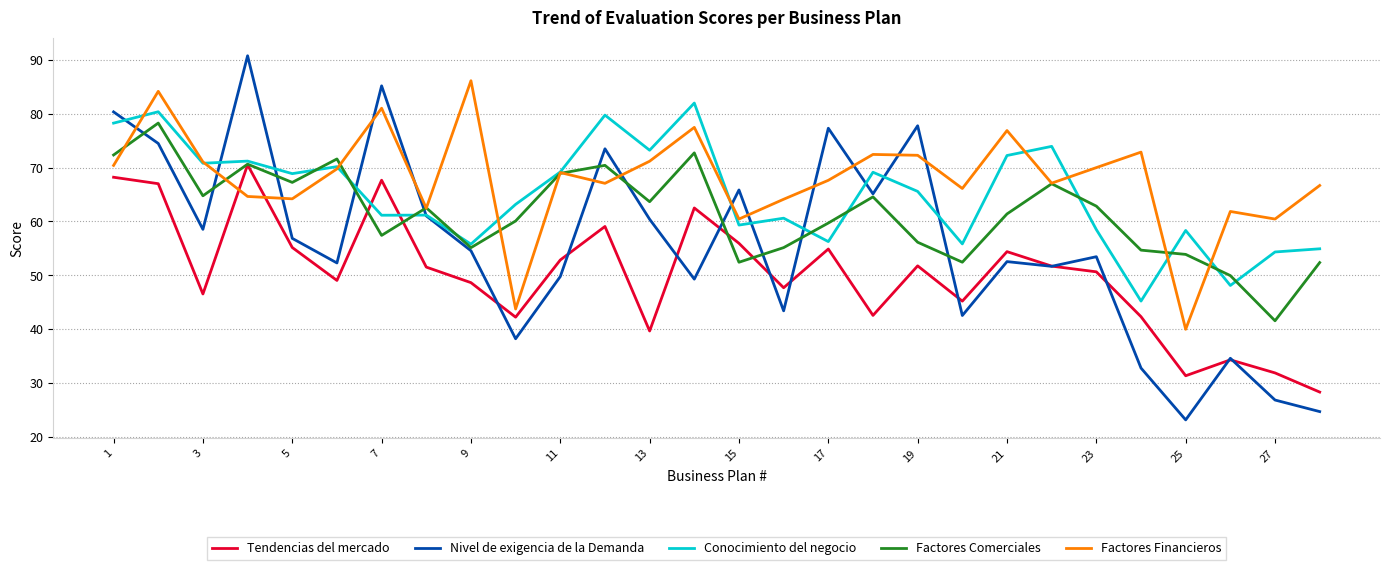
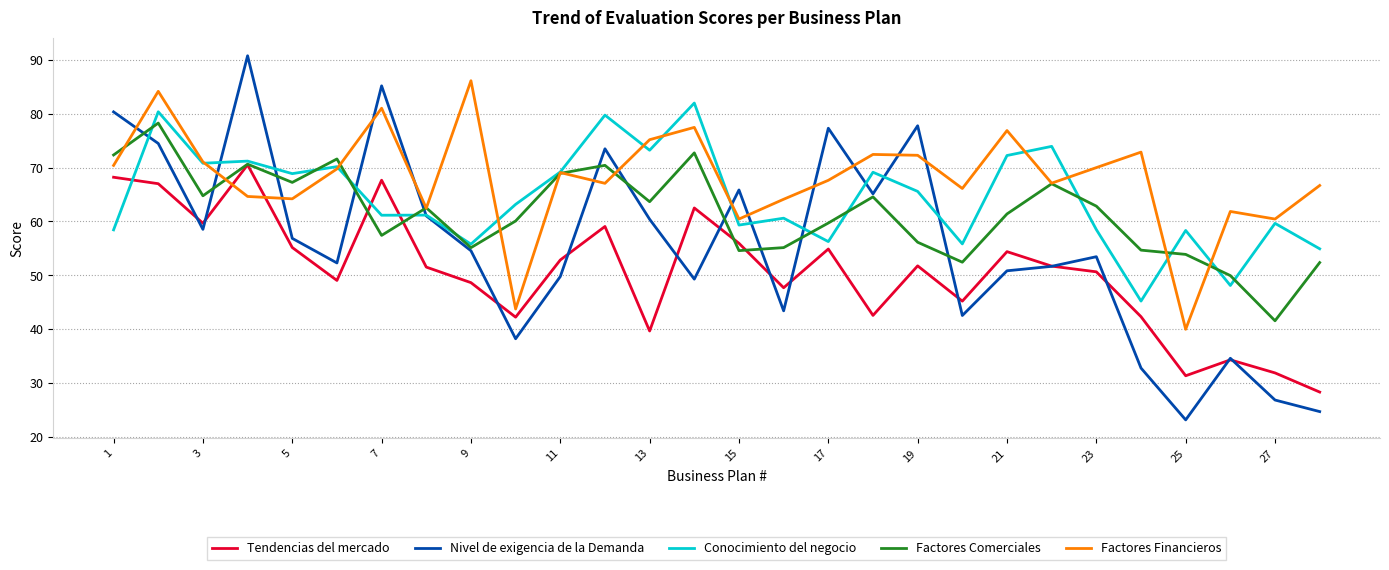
  {
    "Tendencias del mercado": {
      "1": 68,
-     "3": 47,
+     "3": 60,
      "5": 55,
      "7": 68,
      "9": 49,
      "11": 53,
      "13": 40,
      "15": 56,
      "17": 55,
      "19": 52,
      "21": 54,
      "23": 51,
      "25": 31,
      "27": 32
    },
    "Nivel de exigencia de la Demanda": {
      "1": 80,
      "3": 59,
      "5": 57,
      "7": 85,
      "9": 55,
      "11": 50,
      "13": 60,
      "15": 66,
      "17": 77,
      "19": 78,
-     "21": 53,
+     "21": 51,
      "23": 53,
      "25": 23,
      "27": 27
    },
    "Conocimiento del negocio": {
-     "1": 78,
+     "1": 58,
      "5": 69,
      "7": 61,
      "9": 56,
      "13": 73,
      "15": 59,
      "17": 56,
      "19": 66,
      "21": 72,
      "23": 58,
      "25": 58,
-     "27": 54
+     "27": 60
    },
    "Factores Comerciales": {
      "1": 72,
      "3": 65,
      "5": 67,
      "7": 57,
      "9": 55,
      "13": 64,
-     "15": 52,
+     "15": 55,
      "17": 60,
      "19": 56,
      "21": 61,
      "23": 63,
      "25": 54,
      "27": 42
    },
    "Factores Financieros": {
      "1": 70,
      "5": 64,
      "7": 81,
      "9": 86,
-     "13": 71,
+     "13": 75,
      "15": 60,
      "17": 68,
      "19": 72,
      "21": 77,
      "23": 70,
      "25": 40,
      "27": 60
    }
  }
